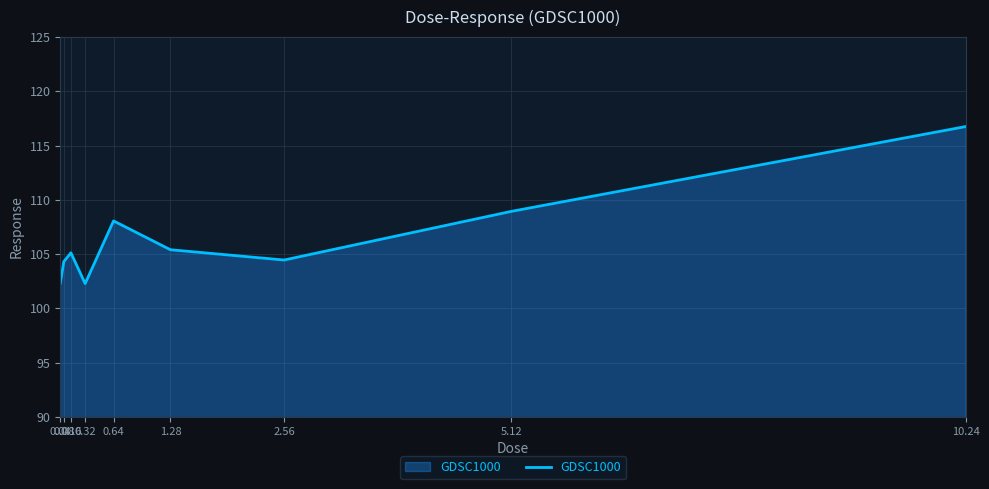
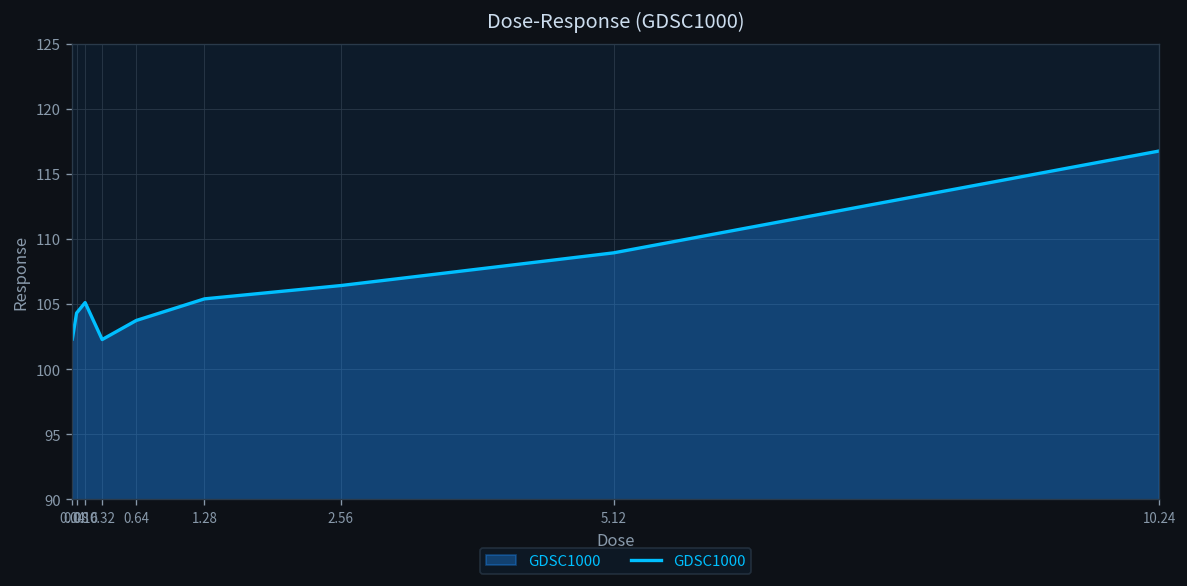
  {
-   "0.64": 108.1,
+   "0.64": 103.7,
    "1.28": 105.4,
-   "2.56": 104.5,
+   "2.56": 106.4,
    "5.12": 108.9,
    "10.24": 116.8
  }
